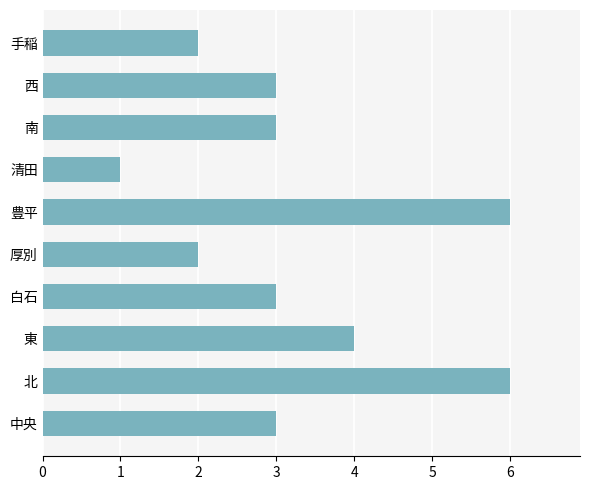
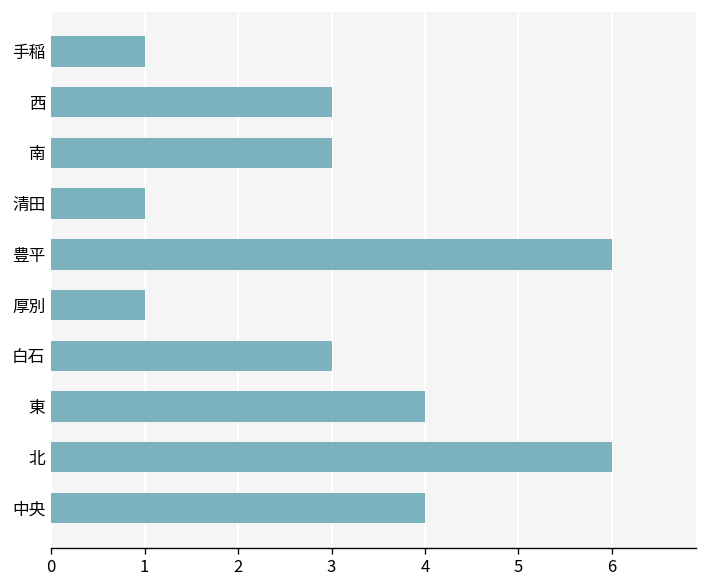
  {
-   "手稲": 2,
+   "手稲": 1,
    "西": 3,
    "南": 3,
    "清田": 1,
    "豊平": 6,
-   "厚別": 2,
+   "厚別": 1,
    "白石": 3,
    "東": 4,
    "北": 6,
-   "中央": 3
+   "中央": 4
  }
